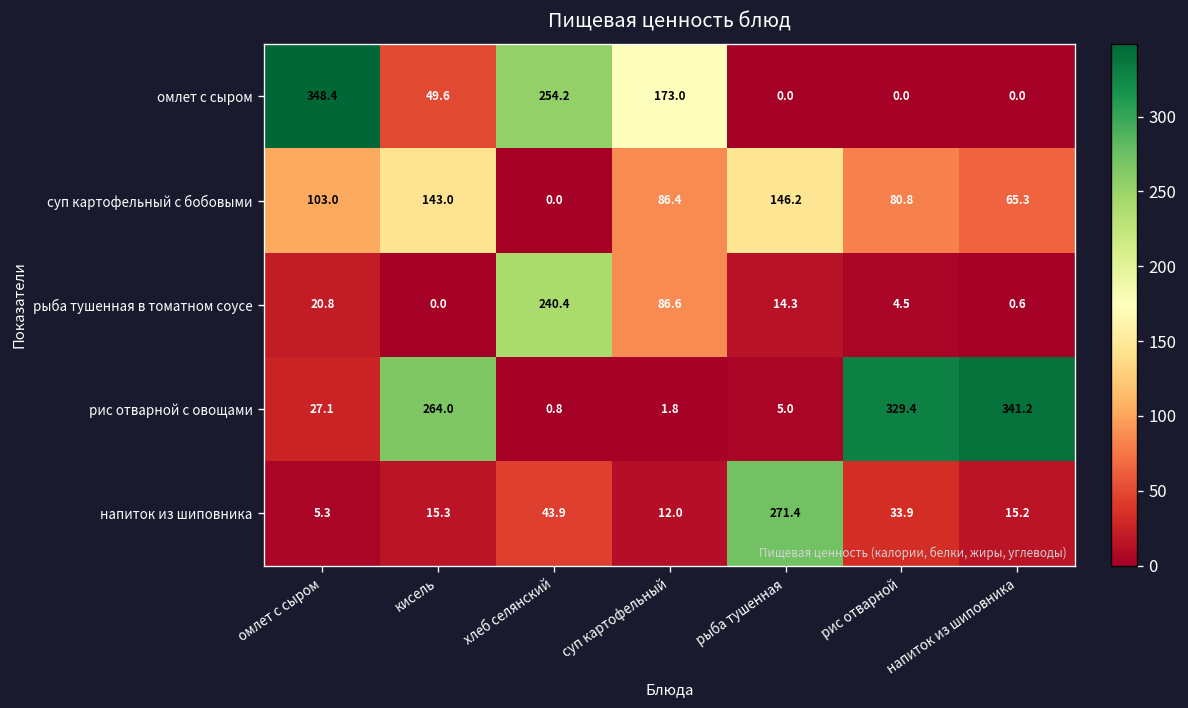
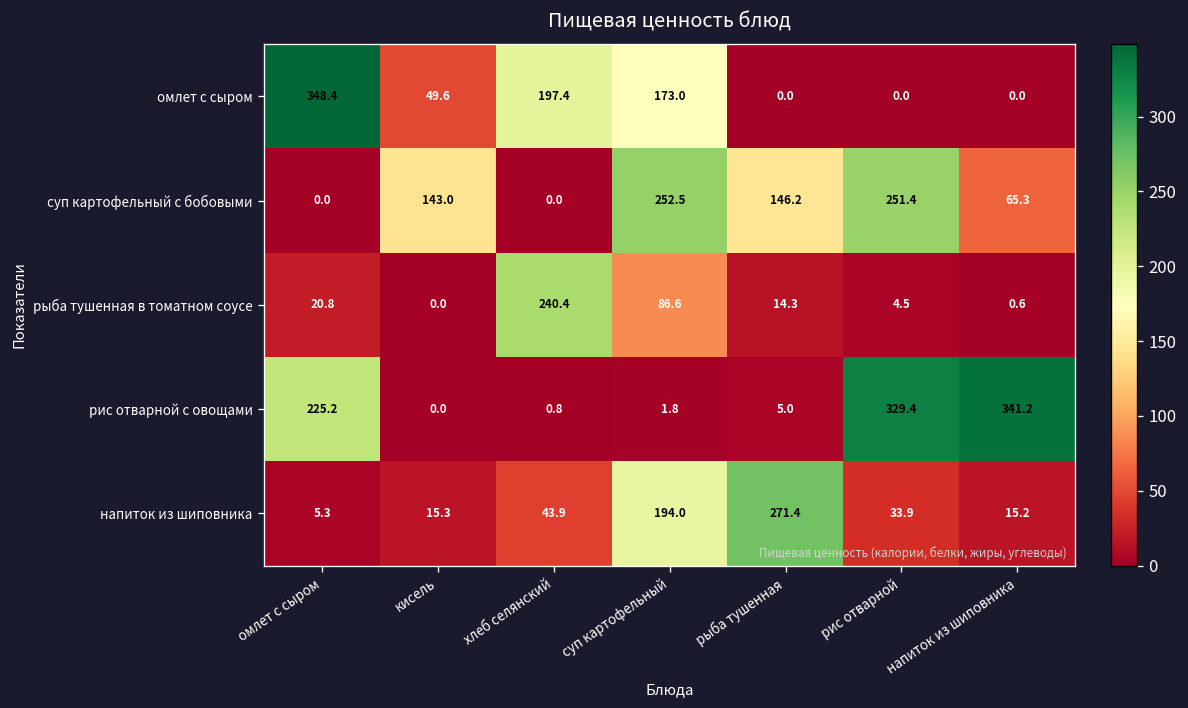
  {
    "омлет с сыром": {
      "омлет с сыром": 348.4,
      "кисель": 49.6,
-     "хлеб селянский": 254.2,
+     "хлеб селянский": 197.4,
      "суп картофельный": 173.0,
      "рыба тушенная": 0.0,
      "рис отварной": 0.0,
      "напиток из шиповника": 0.0
    },
    "суп картофельный с бобовыми": {
-     "омлет с сыром": 103.0,
+     "омлет с сыром": 0.0,
      "кисель": 143.0,
      "хлеб селянский": 0.0,
-     "суп картофельный": 86.4,
+     "суп картофельный": 252.5,
      "рыба тушенная": 146.2,
-     "рис отварной": 80.8,
+     "рис отварной": 251.4,
      "напиток из шиповника": 65.3
    },
    "рыба тушенная в томатном соусе": {
      "омлет с сыром": 20.8,
      "кисель": 0.0,
      "хлеб селянский": 240.4,
      "суп картофельный": 86.6,
      "рыба тушенная": 14.3,
      "рис отварной": 4.5,
      "напиток из шиповника": 0.6
    },
    "рис отварной с овощами": {
-     "омлет с сыром": 27.1,
-     "кисель": 264.0,
+     "омлет с сыром": 225.2,
+     "кисель": 0.0,
      "хлеб селянский": 0.8,
      "суп картофельный": 1.8,
      "рыба тушенная": 5.0,
      "рис отварной": 329.4,
      "напиток из шиповника": 341.2
    },
    "напиток из шиповника": {
      "омлет с сыром": 5.3,
      "кисель": 15.3,
      "хлеб селянский": 43.9,
-     "суп картофельный": 12.0,
+     "суп картофельный": 194.0,
      "рыба тушенная": 271.4,
      "напиток из шиповника": 15.2
    }
  }
